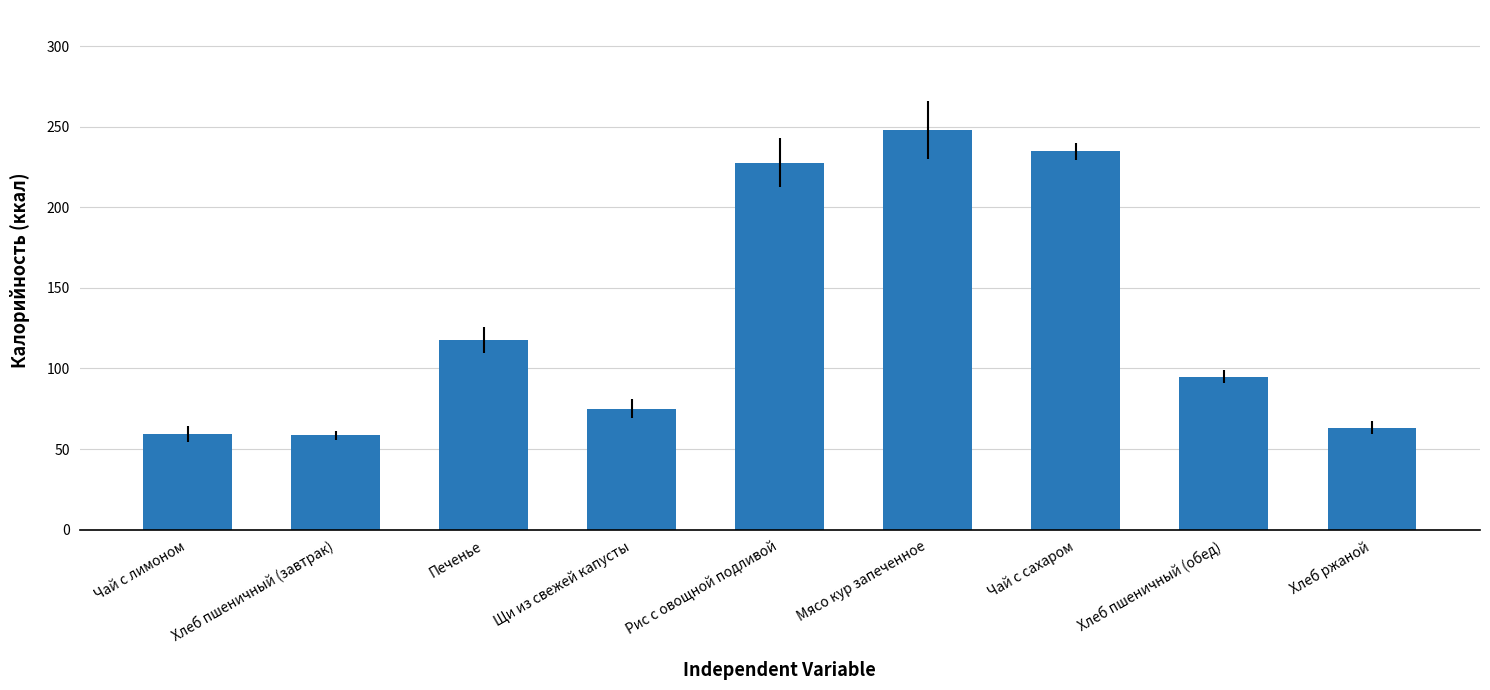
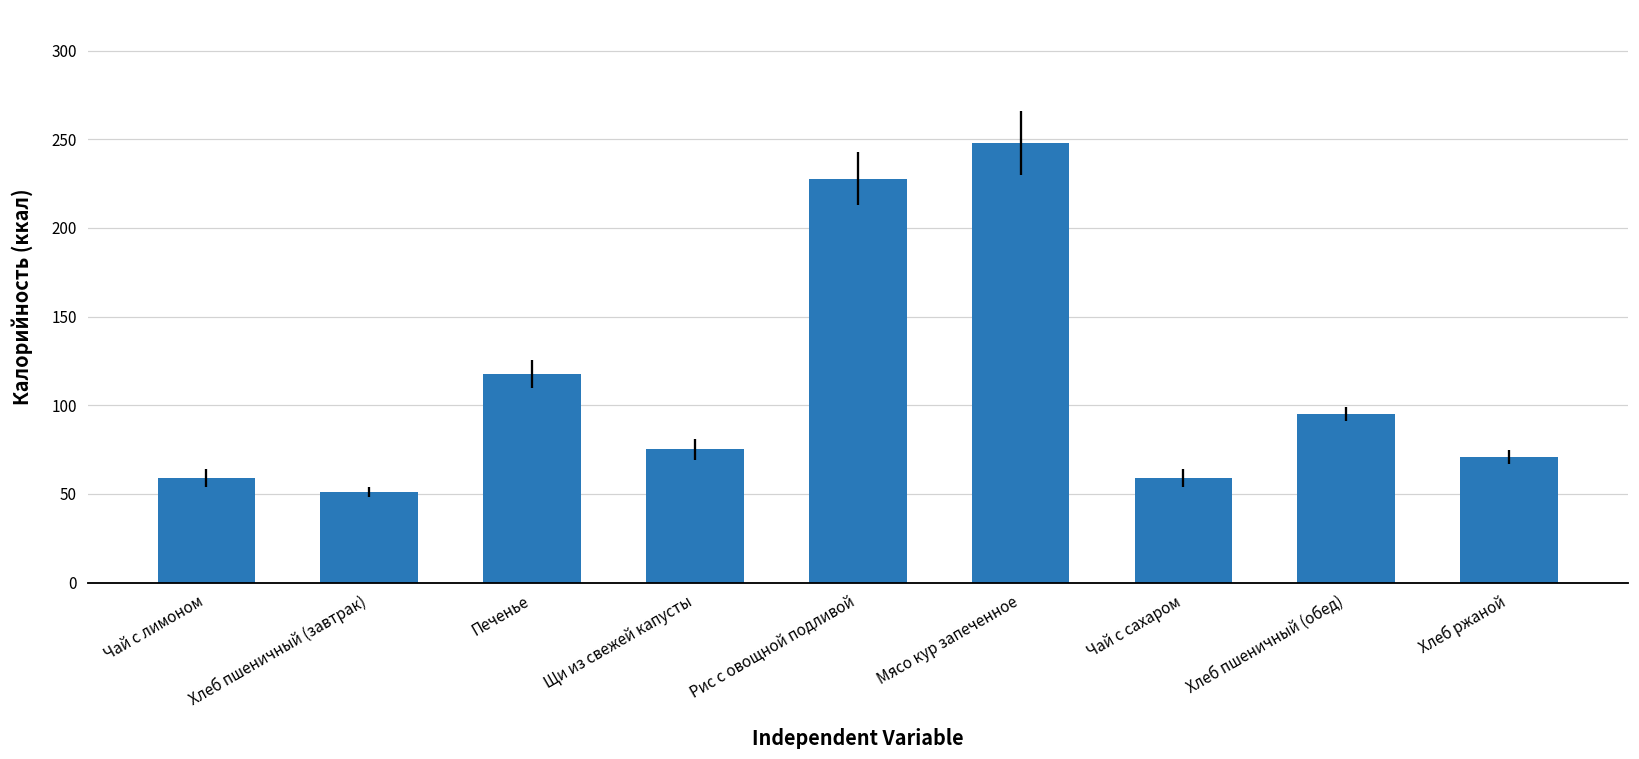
  {
    "Чай с лимоном": 59,
-   "Хлеб пшеничный (завтрак)": 58,
+   "Хлеб пшеничный (завтрак)": 51,
    "Печенье": 118,
    "Щи из свежей капусты": 75,
    "Рис с овощной подливой": 228,
    "Мясо кур запеченное": 248,
-   "Чай с сахаром": 235,
+   "Чай с сахаром": 59,
    "Хлеб пшеничный (обед)": 95,
-   "Хлеб ржаной": 63
+   "Хлеб ржаной": 71
  }
